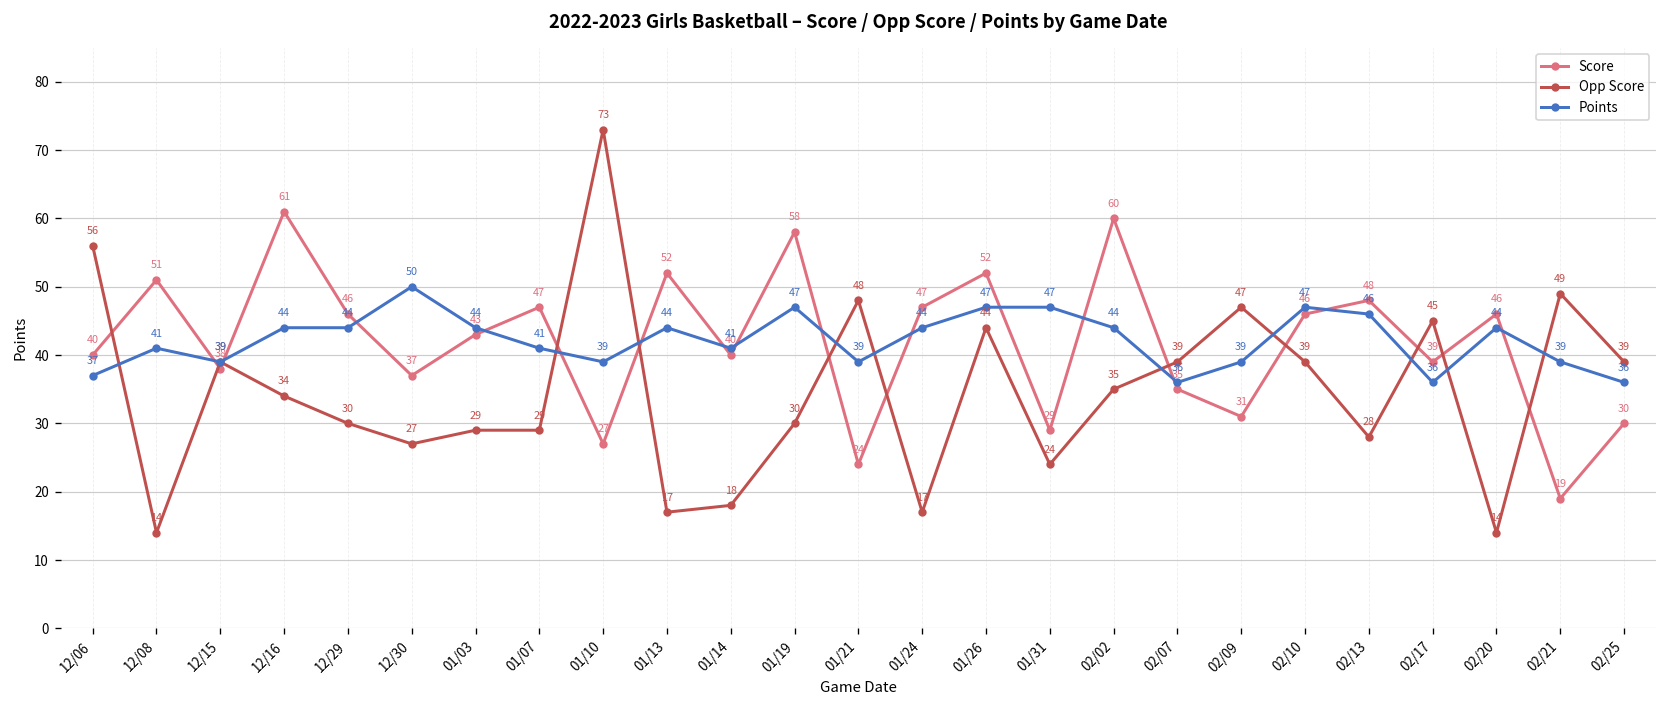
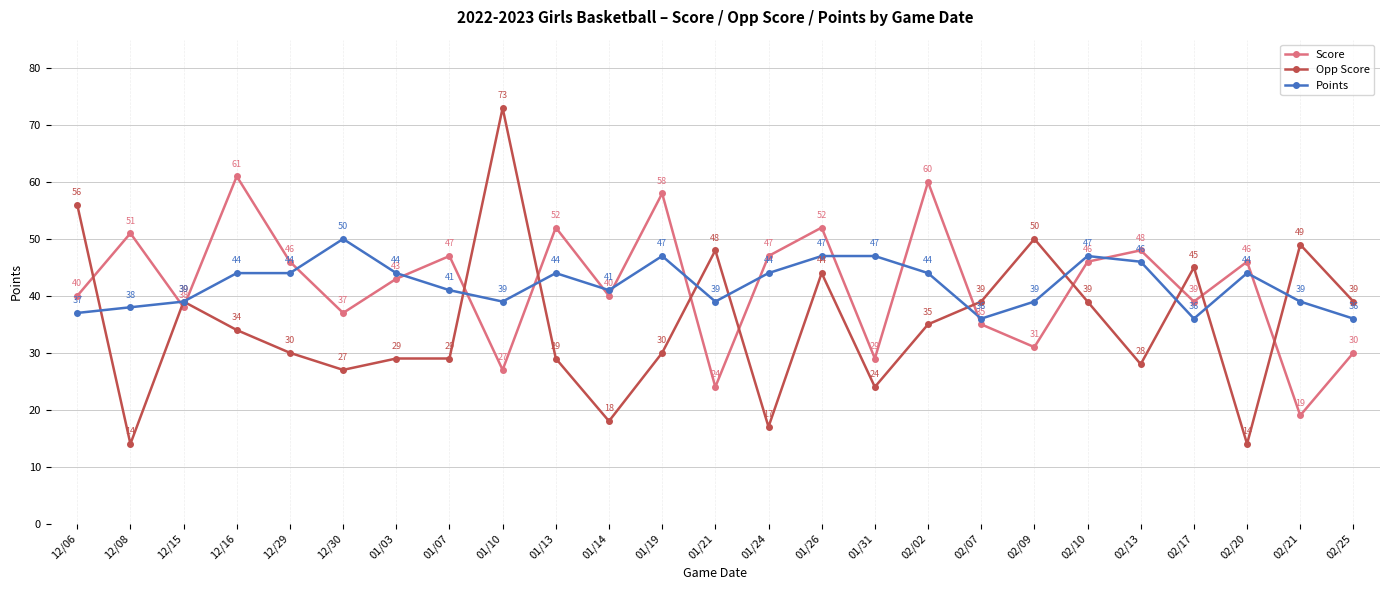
  {
    "Score": {
      "12/06": 40,
      "12/08": 51,
      "12/16": 61,
      "12/29": 46,
      "12/30": 37,
      "01/07": 47,
      "01/10": 27,
      "01/13": 52,
      "01/19": 58,
      "01/21": 24,
      "01/24": 47,
      "01/26": 52,
      "01/31": 29,
      "02/02": 60,
      "02/09": 31,
      "02/13": 48,
      "02/17": 39,
      "02/20": 46,
      "02/21": 19,
      "02/25": 30
    },
    "Opp Score": {
      "12/06": 56,
      "12/08": 14,
      "12/16": 34,
      "12/29": 30,
      "12/30": 27,
      "01/03": 29,
      "01/07": 29,
      "01/10": 73,
-     "01/13": 17,
+     "01/13": 29,
      "01/14": 18,
      "01/19": 30,
      "01/21": 48,
      "01/24": 17,
      "01/31": 24,
      "02/02": 35,
      "02/07": 39,
-     "02/09": 47,
+     "02/09": 50,
      "02/10": 39,
      "02/13": 28,
      "02/17": 45,
      "02/20": 14,
      "02/21": 49,
      "02/25": 39
    },
    "Points": {
-     "12/08": 41,
+     "12/08": 38,
      "12/16": 44,
      "12/30": 50,
      "01/07": 41,
      "01/10": 39,
      "01/13": 44,
      "01/19": 47,
      "01/21": 39,
      "01/26": 47,
      "01/31": 47,
      "02/02": 44,
      "02/09": 39,
      "02/21": 39
    }
  }
